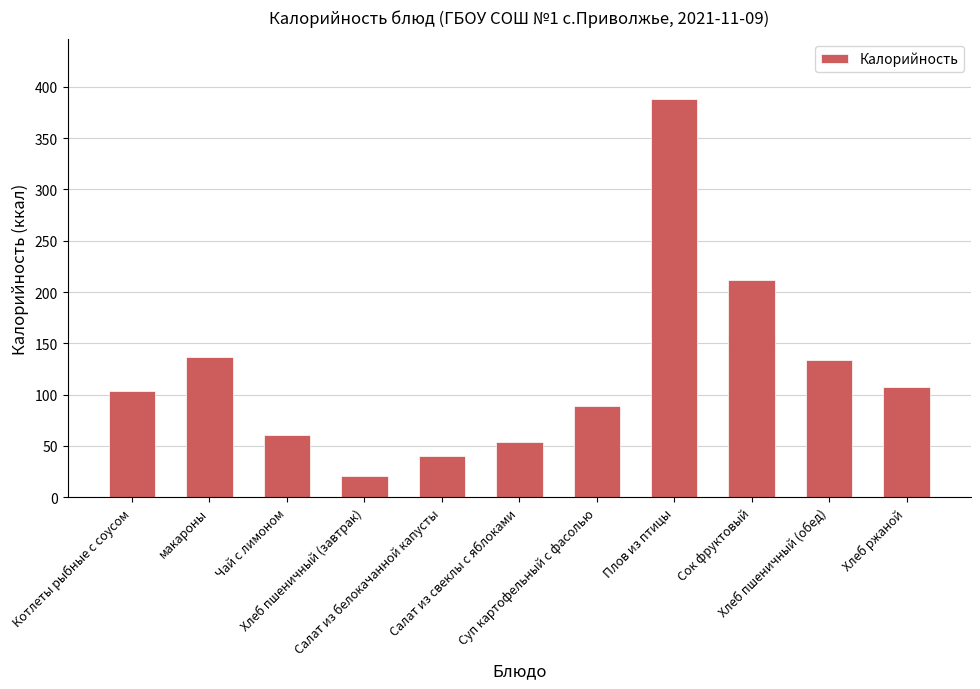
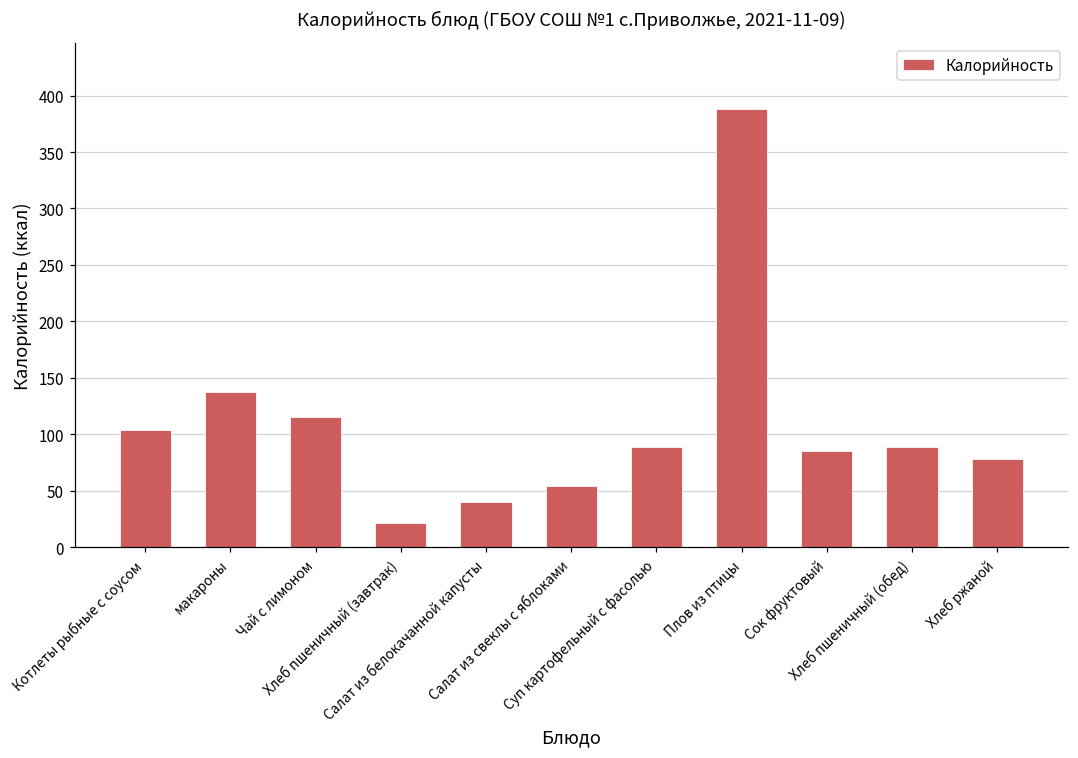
  {
    "Котлеты рыбные с соусом": 104,
    "макароны": 137,
-   "Чай с лимоном": 61,
+   "Чай с лимоном": 115,
    "Хлеб пшеничный (завтрак)": 21,
    "Салат из белокачанной капусты": 40,
    "Салат из свеклы с яблоками": 54,
    "Суп картофельный с фасолью": 89,
    "Плов из птицы": 388,
-   "Сок фруктовый": 212,
-   "Хлеб пшеничный (обед)": 134,
-   "Хлеб ржаной": 107
+   "Сок фруктовый": 85,
+   "Хлеб пшеничный (обед)": 89,
+   "Хлеб ржаной": 78
  }
